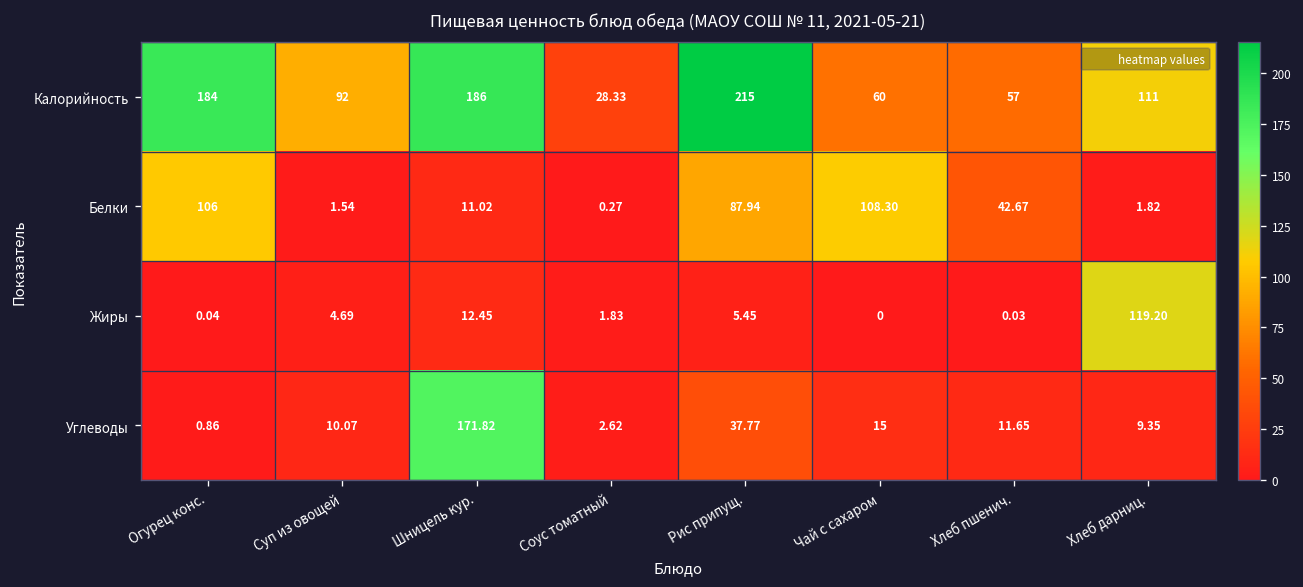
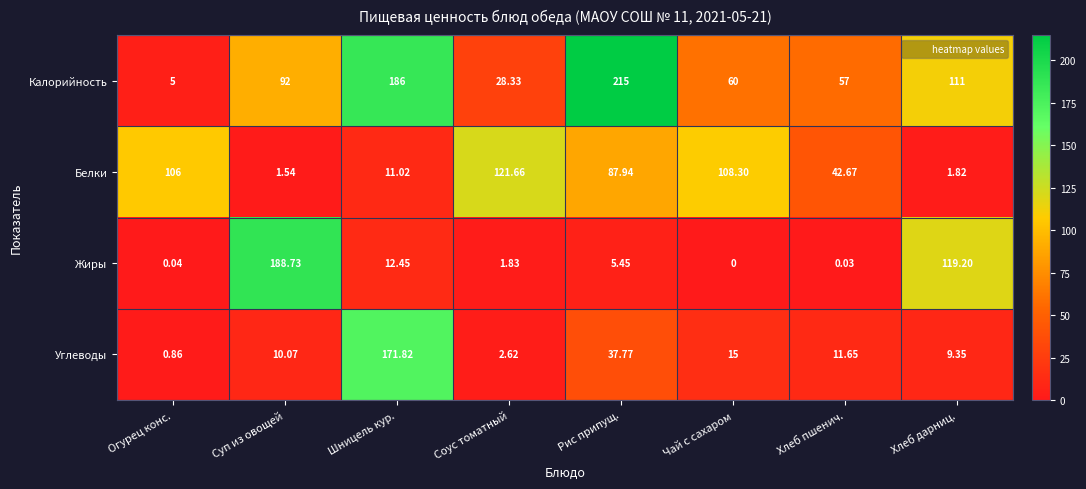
  {
    "Калорийность": {
-     "Огурец конс.": 184,
+     "Огурец конс.": 5,
      "Суп из овощей": 92,
      "Шницель кур.": 186,
      "Соус томатный": 28.33,
      "Рис припущ.": 215,
      "Чай с сахаром": 60,
      "Хлеб пшенич.": 57,
      "Хлеб дарниц.": 111
    },
    "Белки": {
      "Огурец конс.": 106,
      "Суп из овощей": 1.54,
      "Шницель кур.": 11.02,
-     "Соус томатный": 0.27,
+     "Соус томатный": 121.66,
      "Рис припущ.": 87.94,
      "Чай с сахаром": 108.30,
      "Хлеб пшенич.": 42.67,
      "Хлеб дарниц.": 1.82
    },
    "Жиры": {
      "Огурец конс.": 0.04,
-     "Суп из овощей": 4.69,
+     "Суп из овощей": 188.73,
      "Шницель кур.": 12.45,
      "Соус томатный": 1.83,
      "Рис припущ.": 5.45,
      "Чай с сахаром": 0,
      "Хлеб пшенич.": 0.03,
      "Хлеб дарниц.": 119.20
    },
    "Углеводы": {
      "Огурец конс.": 0.86,
      "Суп из овощей": 10.07,
      "Шницель кур.": 171.82,
      "Соус томатный": 2.62,
      "Рис припущ.": 37.77,
      "Чай с сахаром": 15,
      "Хлеб пшенич.": 11.65,
      "Хлеб дарниц.": 9.35
    }
  }
